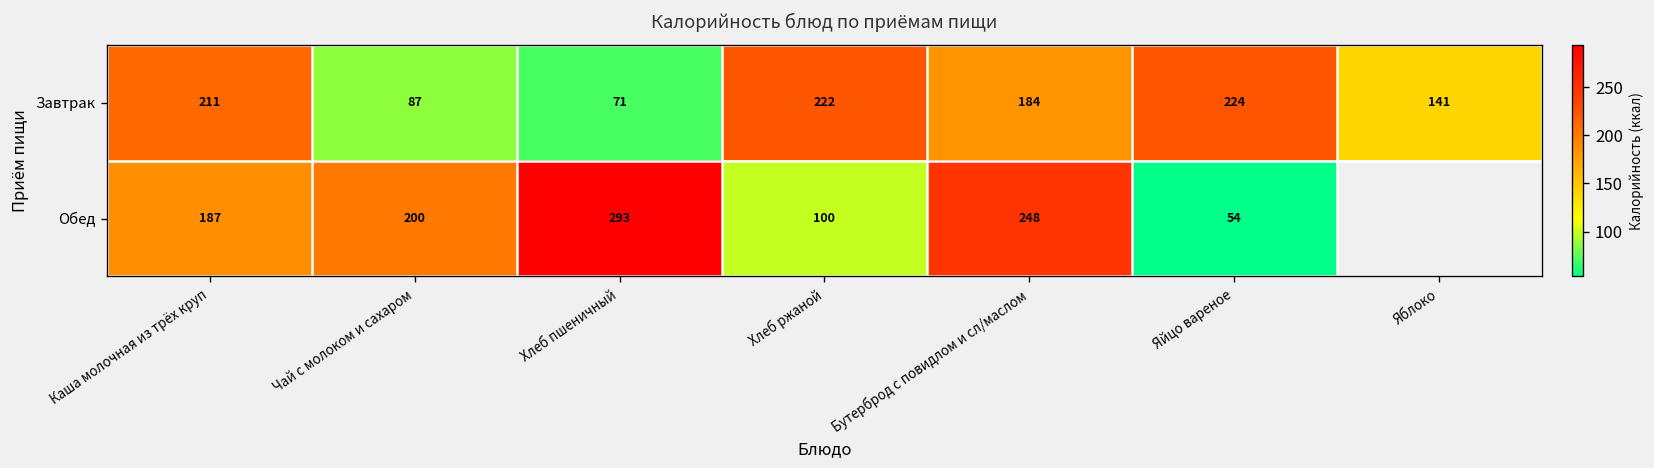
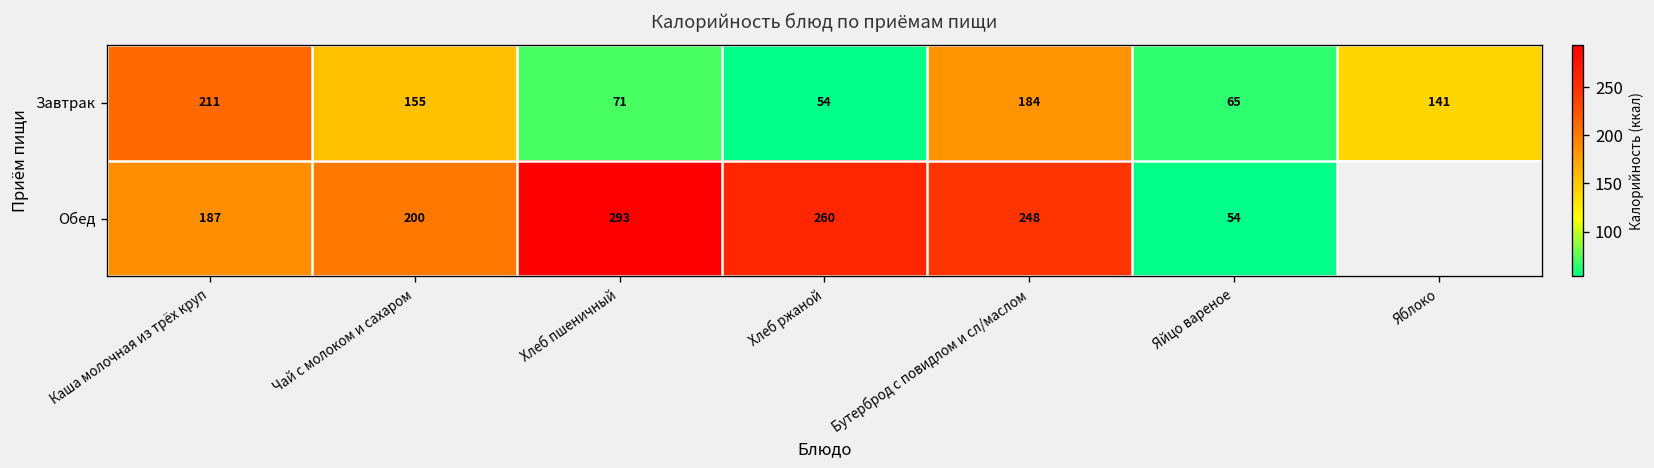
  {
    "Завтрак": {
      "Каша молочная из трёх круп": 211,
-     "Чай с молоком и сахаром": 87,
+     "Чай с молоком и сахаром": 155,
      "Хлеб пшеничный": 71,
-     "Хлеб ржаной": 222,
+     "Хлеб ржаной": 54,
      "Бутерброд с повидлом и сл/маслом": 184,
-     "Яйцо вареное": 224,
+     "Яйцо вареное": 65,
      "Яблоко": 141
    },
    "Обед": {
      "Каша молочная из трёх круп": 187,
      "Чай с молоком и сахаром": 200,
      "Хлеб пшеничный": 293,
-     "Хлеб ржаной": 100,
+     "Хлеб ржаной": 260,
      "Бутерброд с повидлом и сл/маслом": 248,
      "Яйцо вареное": 54
    }
  }
